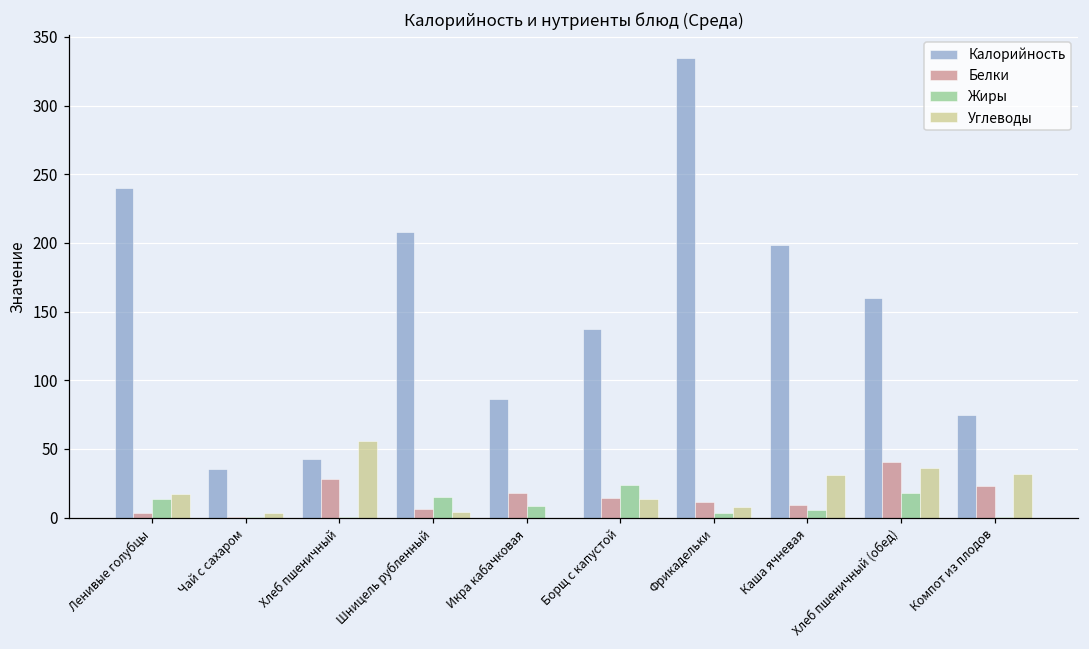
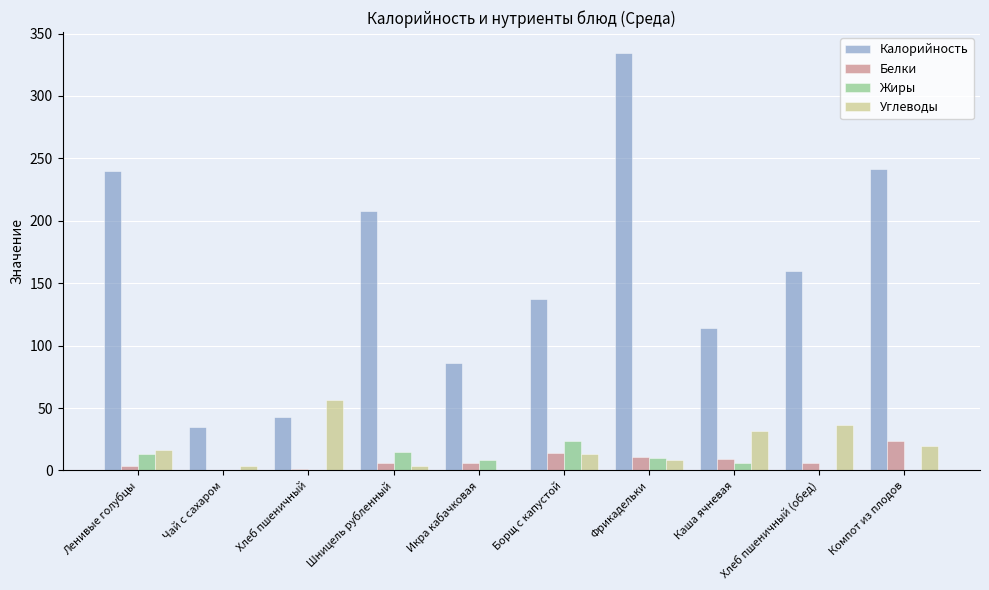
  {
    "Калорийность": {
      "Ленивые голубцы": 240,
      "Чай с сахаром": 35,
      "Хлеб пшеничный": 43,
      "Шницель рубленный": 208,
      "Икра кабачковая": 86,
      "Борщ с капустой": 138,
      "Фрикадельки": 335,
-     "Каша ячневая": 198,
+     "Каша ячневая": 114,
      "Хлеб пшеничный (обед)": 160,
-     "Компот из плодов": 74
+     "Компот из плодов": 242
    },
    "Белки": {
      "Ленивые голубцы": 3,
-     "Хлеб пшеничный": 28,
+     "Хлеб пшеничный": 2,
      "Шницель рубленный": 6,
-     "Икра кабачковая": 18,
+     "Икра кабачковая": 6,
      "Борщ с капустой": 14,
      "Фрикадельки": 11,
      "Каша ячневая": 9,
-     "Хлеб пшеничный (обед)": 40,
+     "Хлеб пшеничный (обед)": 6,
      "Компот из плодов": 23
    },
    "Жиры": {
      "Ленивые голубцы": 13,
      "Шницель рубленный": 15,
      "Икра кабачковая": 8,
      "Борщ с капустой": 24,
-     "Фрикадельки": 3,
+     "Фрикадельки": 10,
      "Каша ячневая": 6,
-     "Хлеб пшеничный (обед)": 18
+     "Хлеб пшеничный (обед)": 1
    },
    "Углеводы": {
      "Ленивые голубцы": 17,
      "Чай с сахаром": 3,
      "Хлеб пшеничный": 56,
      "Шницель рубленный": 4,
      "Икра кабачковая": 0,
      "Борщ с капустой": 14,
      "Фрикадельки": 8,
      "Каша ячневая": 31,
      "Хлеб пшеничный (обед)": 36,
-     "Компот из плодов": 32
+     "Компот из плодов": 20
    }
  }
